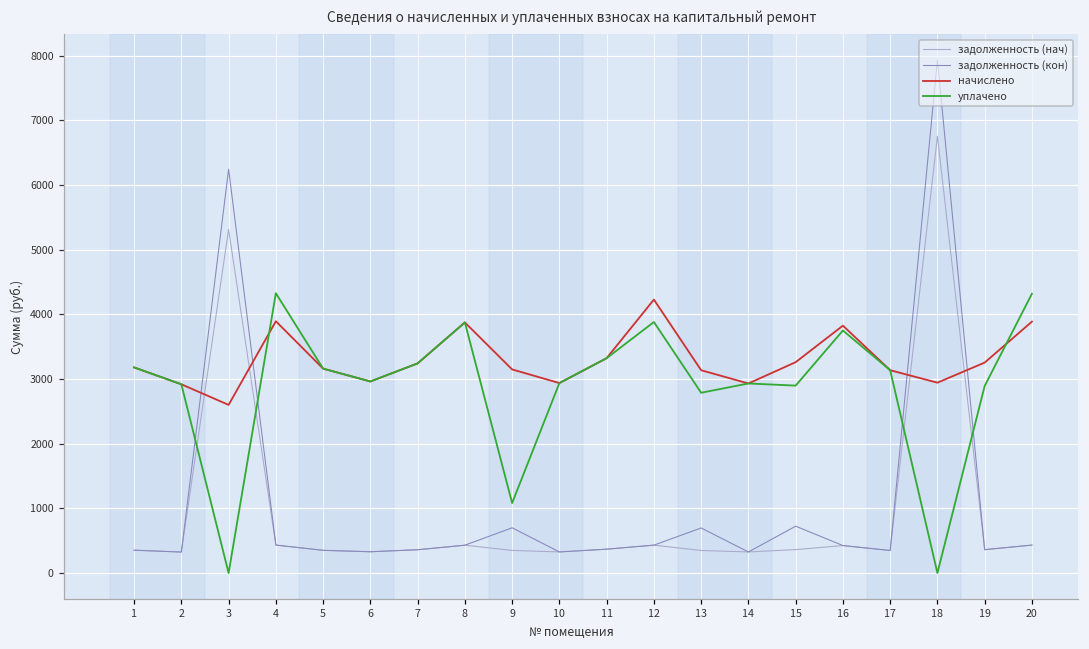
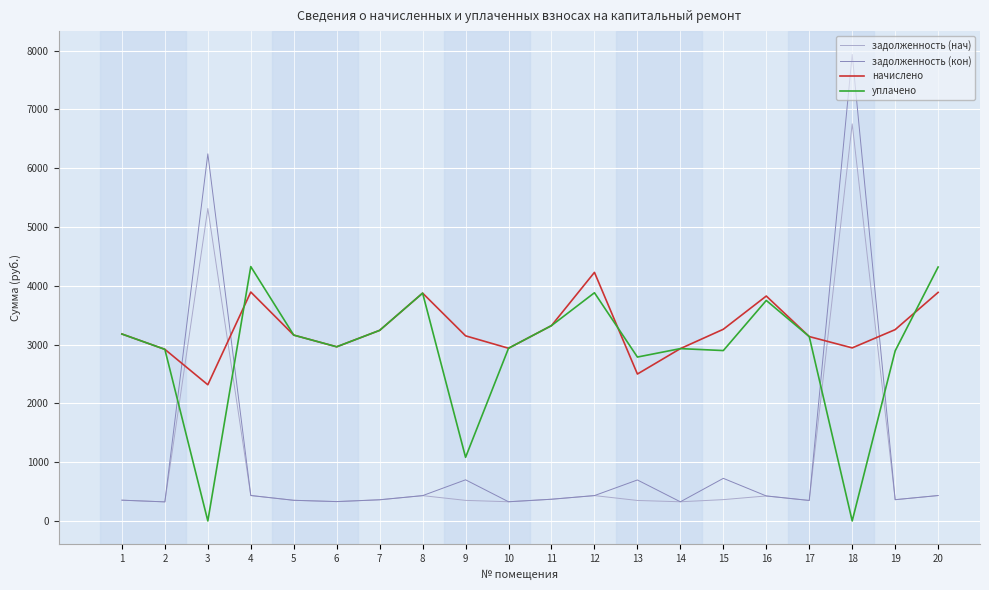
  {
    "начислено": {
-     "3": 2600,
+     "3": 2300,
      "4": 3900,
      "9": 3100,
      "12": 4200,
-     "13": 3100,
+     "13": 2500,
      "15": 3300,
      "16": 3800,
      "18": 2900,
      "19": 3300,
      "20": 3900
    },
    "уплачено": {
      "3": 0,
      "4": 4300,
      "9": 1100,
      "12": 3900,
      "13": 2800,
      "15": 2900,
      "16": 3800,
      "18": 0,
      "19": 2900,
      "20": 4300
    }
  }
